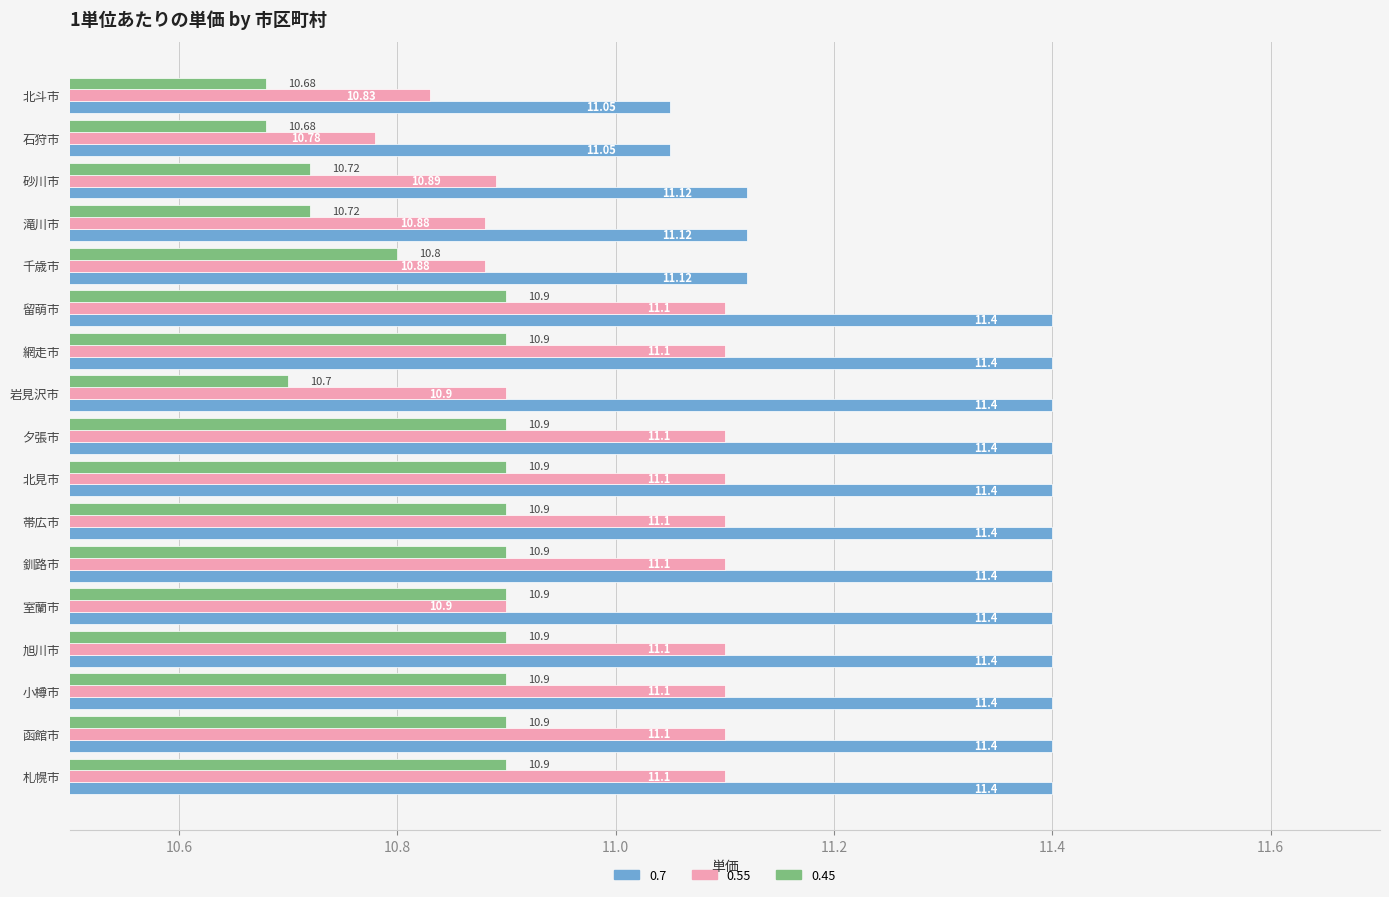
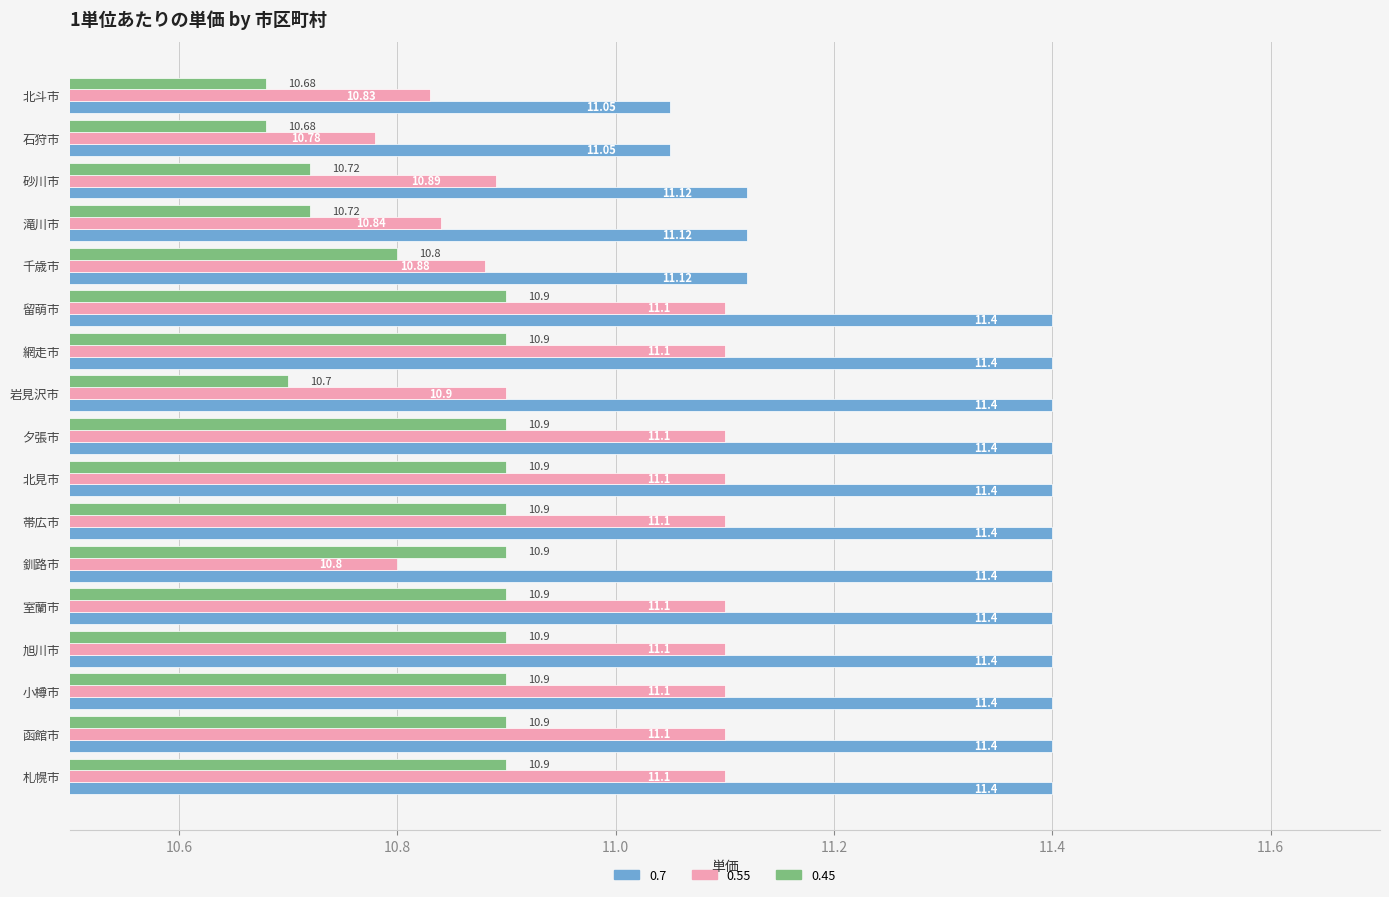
  {
    "0.7": {
      "北斗市": 11.05,
      "石狩市": 11.05,
      "砂川市": 11.12,
      "滝川市": 11.12,
      "千歳市": 11.12,
      "留萌市": 11.4,
      "網走市": 11.4,
      "岩見沢市": 11.4,
      "夕張市": 11.4,
      "北見市": 11.4,
      "帯広市": 11.4,
      "釧路市": 11.4,
      "室蘭市": 11.4,
      "旭川市": 11.4,
      "小樽市": 11.4,
      "函館市": 11.4,
      "札幌市": 11.4
    },
    "0.55": {
      "北斗市": 10.83,
      "石狩市": 10.78,
      "砂川市": 10.89,
-     "滝川市": 10.88,
+     "滝川市": 10.84,
      "千歳市": 10.88,
      "留萌市": 11.1,
      "網走市": 11.1,
      "岩見沢市": 10.9,
      "夕張市": 11.1,
      "北見市": 11.1,
      "帯広市": 11.1,
-     "釧路市": 11.1,
-     "室蘭市": 10.9,
+     "釧路市": 10.8,
+     "室蘭市": 11.1,
      "旭川市": 11.1,
      "小樽市": 11.1,
      "函館市": 11.1,
      "札幌市": 11.1
    },
    "0.45": {
      "北斗市": 10.68,
      "石狩市": 10.68,
      "砂川市": 10.72,
      "滝川市": 10.72,
      "千歳市": 10.8,
      "留萌市": 10.9,
      "網走市": 10.9,
      "岩見沢市": 10.7,
      "夕張市": 10.9,
      "北見市": 10.9,
      "帯広市": 10.9,
      "釧路市": 10.9,
      "室蘭市": 10.9,
      "旭川市": 10.9,
      "小樽市": 10.9,
      "函館市": 10.9,
      "札幌市": 10.9
    }
  }
